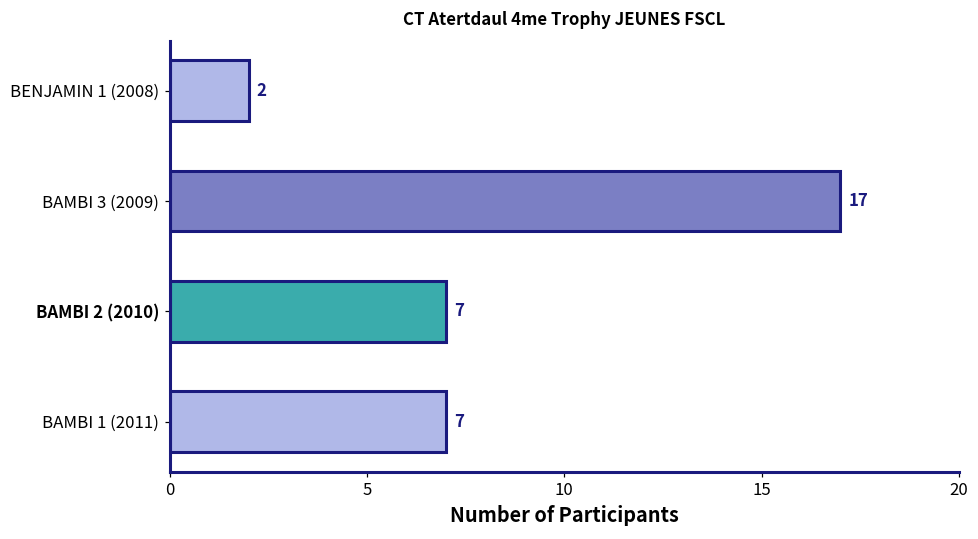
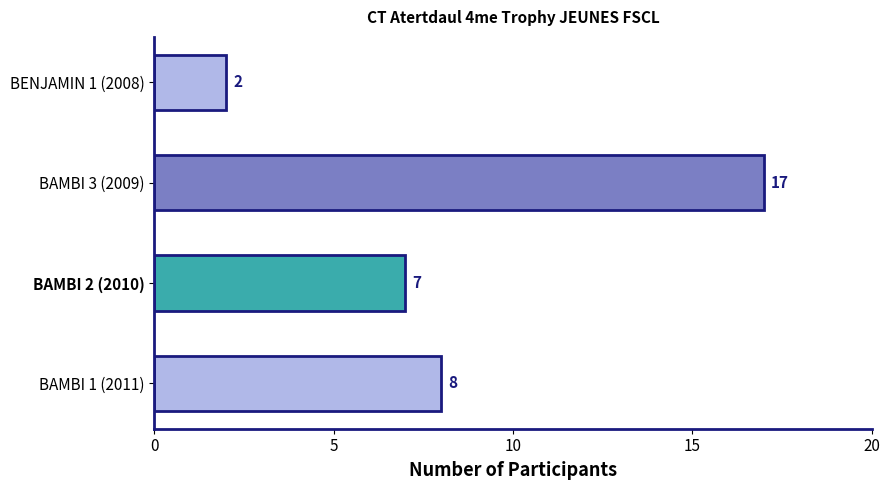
  {
    "BENJAMIN 1 (2008)": 2,
    "BAMBI 3 (2009)": 17,
    "BAMBI 2 (2010)": 7,
-   "BAMBI 1 (2011)": 7
+   "BAMBI 1 (2011)": 8
  }
